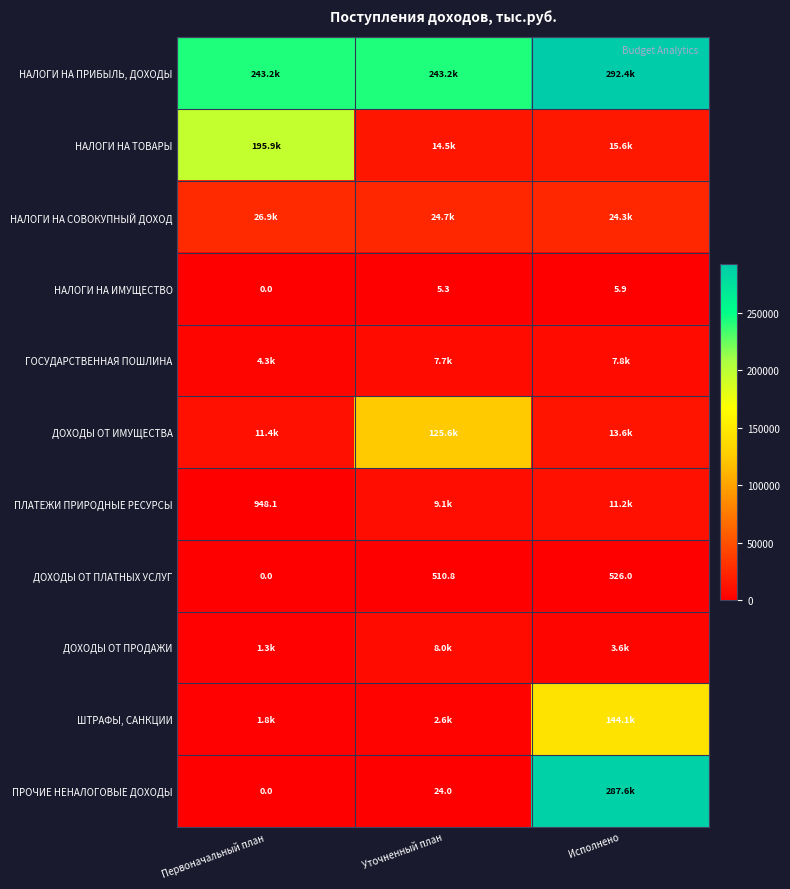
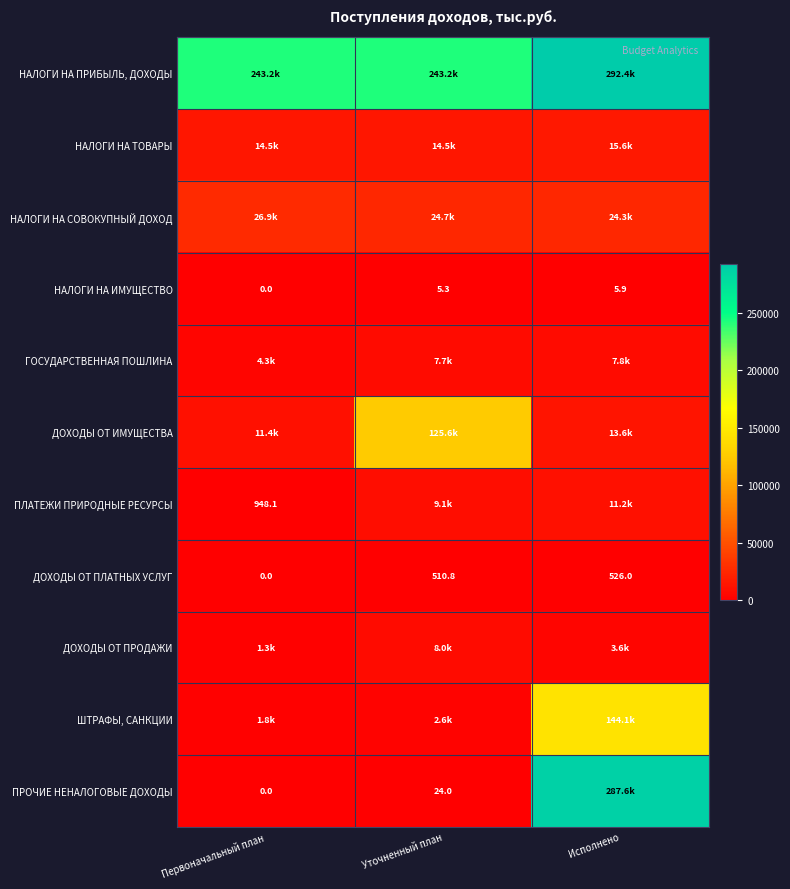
  {
    "НАЛОГИ НА ПРИБЫЛЬ, ДОХОДЫ": {
      "Первоначальный план": "243.2k",
      "Уточненный план": "243.2k"
    },
    "НАЛОГИ НА ТОВАРЫ": {
-     "Первоначальный план": "195.9k",
+     "Первоначальный план": "14.5k",
      "Уточненный план": "14.5k",
      "Исполнено": "15.6k"
    },
    "НАЛОГИ НА СОВОКУПНЫЙ ДОХОД": {
      "Первоначальный план": "26.9k",
      "Уточненный план": "24.7k",
      "Исполнено": "24.3k"
    },
    "НАЛОГИ НА ИМУЩЕСТВО": {
      "Первоначальный план": "0.0",
      "Уточненный план": "5.3",
      "Исполнено": "5.9"
    },
    "ГОСУДАРСТВЕННАЯ ПОШЛИНА": {
      "Первоначальный план": "4.3k",
      "Уточненный план": "7.7k",
      "Исполнено": "7.8k"
    },
    "ДОХОДЫ ОТ ИМУЩЕСТВА": {
      "Первоначальный план": "11.4k",
      "Уточненный план": "125.6k",
      "Исполнено": "13.6k"
    },
    "ПЛАТЕЖИ ПРИРОДНЫЕ РЕСУРСЫ": {
      "Первоначальный план": "948.1",
      "Уточненный план": "9.1k",
      "Исполнено": "11.2k"
    },
    "ДОХОДЫ ОТ ПЛАТНЫХ УСЛУГ": {
      "Первоначальный план": "0.0",
      "Уточненный план": "510.8",
      "Исполнено": "526.0"
    },
    "ДОХОДЫ ОТ ПРОДАЖИ": {
      "Первоначальный план": "1.3k",
      "Уточненный план": "8.0k",
      "Исполнено": "3.6k"
    },
    "ШТРАФЫ, САНКЦИИ": {
      "Первоначальный план": "1.8k",
      "Уточненный план": "2.6k",
      "Исполнено": "144.1k"
    },
    "ПРОЧИЕ НЕНАЛОГОВЫЕ ДОХОДЫ": {
      "Первоначальный план": "0.0",
      "Уточненный план": "24.0",
      "Исполнено": "287.6k"
    }
  }
